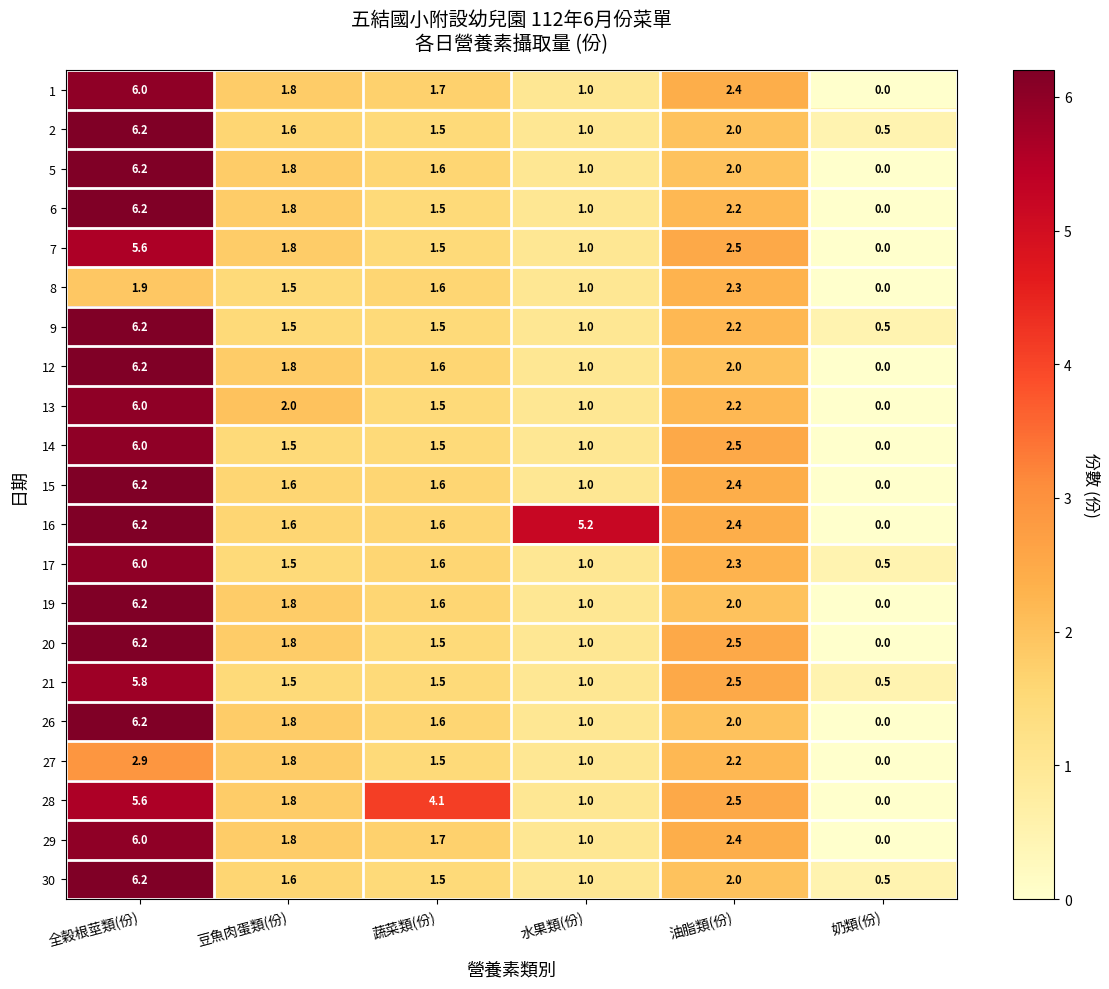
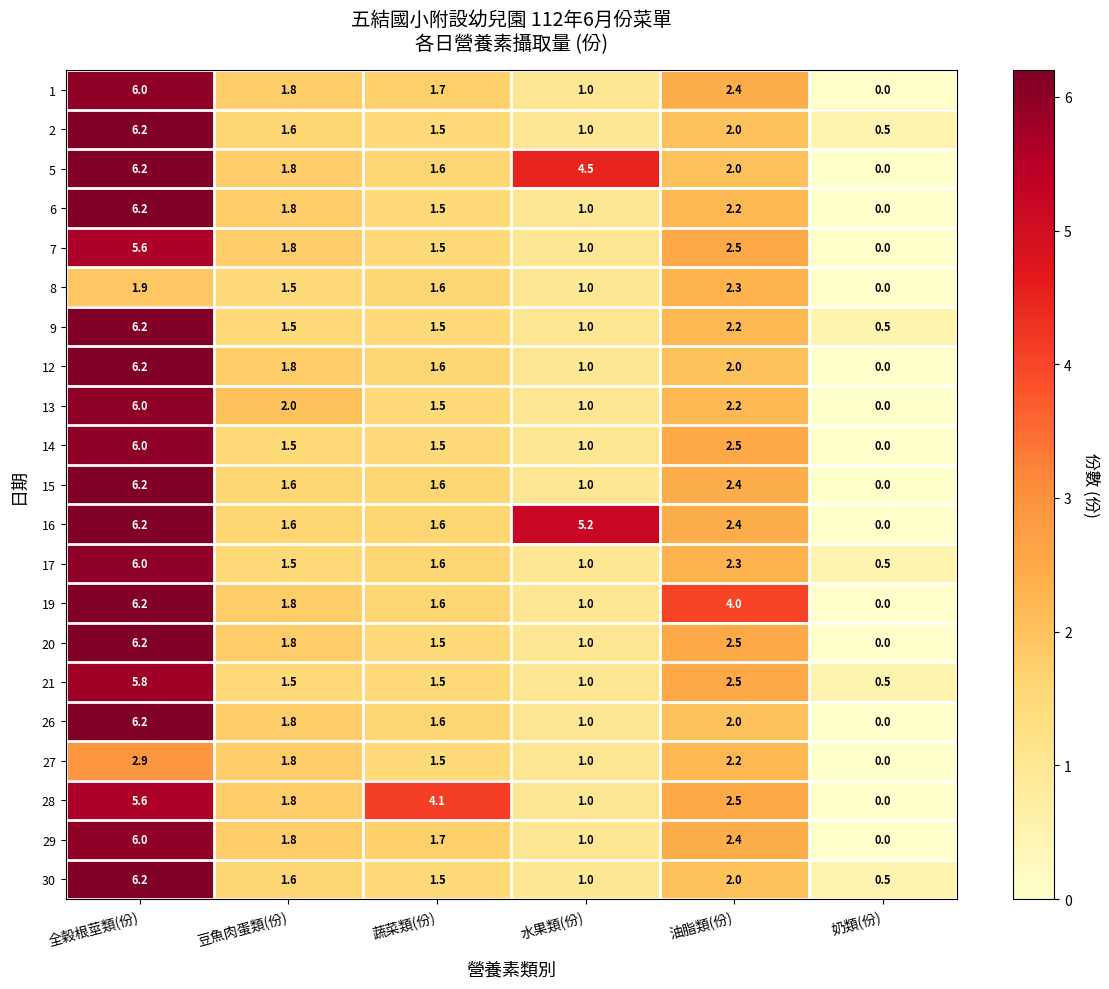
  {
    "1": {
      "全穀根莖類(份)": 6.0,
      "豆魚肉蛋類(份)": 1.8,
      "蔬菜類(份)": 1.7,
      "水果類(份)": 1.0,
      "油脂類(份)": 2.4,
      "奶類(份)": 0.0
    },
    "2": {
      "全穀根莖類(份)": 6.2,
      "豆魚肉蛋類(份)": 1.6,
      "蔬菜類(份)": 1.5,
      "水果類(份)": 1.0,
      "油脂類(份)": 2.0,
      "奶類(份)": 0.5
    },
    "5": {
      "全穀根莖類(份)": 6.2,
      "豆魚肉蛋類(份)": 1.8,
      "蔬菜類(份)": 1.6,
-     "水果類(份)": 1.0,
+     "水果類(份)": 4.5,
      "油脂類(份)": 2.0,
      "奶類(份)": 0.0
    },
    "6": {
      "全穀根莖類(份)": 6.2,
      "豆魚肉蛋類(份)": 1.8,
      "蔬菜類(份)": 1.5,
      "水果類(份)": 1.0,
      "油脂類(份)": 2.2,
      "奶類(份)": 0.0
    },
    "7": {
      "全穀根莖類(份)": 5.6,
      "豆魚肉蛋類(份)": 1.8,
      "蔬菜類(份)": 1.5,
      "水果類(份)": 1.0,
      "油脂類(份)": 2.5,
      "奶類(份)": 0.0
    },
    "8": {
      "全穀根莖類(份)": 1.9,
      "豆魚肉蛋類(份)": 1.5,
      "蔬菜類(份)": 1.6,
      "水果類(份)": 1.0,
      "油脂類(份)": 2.3,
      "奶類(份)": 0.0
    },
    "9": {
      "全穀根莖類(份)": 6.2,
      "豆魚肉蛋類(份)": 1.5,
      "蔬菜類(份)": 1.5,
      "水果類(份)": 1.0,
      "油脂類(份)": 2.2,
      "奶類(份)": 0.5
    },
    "12": {
      "全穀根莖類(份)": 6.2,
      "豆魚肉蛋類(份)": 1.8,
      "蔬菜類(份)": 1.6,
      "水果類(份)": 1.0,
      "油脂類(份)": 2.0,
      "奶類(份)": 0.0
    },
    "13": {
      "全穀根莖類(份)": 6.0,
      "豆魚肉蛋類(份)": 2.0,
      "蔬菜類(份)": 1.5,
      "水果類(份)": 1.0,
      "油脂類(份)": 2.2,
      "奶類(份)": 0.0
    },
    "14": {
      "全穀根莖類(份)": 6.0,
      "豆魚肉蛋類(份)": 1.5,
      "蔬菜類(份)": 1.5,
      "水果類(份)": 1.0,
      "油脂類(份)": 2.5,
      "奶類(份)": 0.0
    },
    "15": {
      "全穀根莖類(份)": 6.2,
      "豆魚肉蛋類(份)": 1.6,
      "蔬菜類(份)": 1.6,
      "水果類(份)": 1.0,
      "油脂類(份)": 2.4,
      "奶類(份)": 0.0
    },
    "16": {
      "全穀根莖類(份)": 6.2,
      "豆魚肉蛋類(份)": 1.6,
      "蔬菜類(份)": 1.6,
      "水果類(份)": 5.2,
      "油脂類(份)": 2.4,
      "奶類(份)": 0.0
    },
    "17": {
      "全穀根莖類(份)": 6.0,
      "豆魚肉蛋類(份)": 1.5,
      "蔬菜類(份)": 1.6,
      "水果類(份)": 1.0,
      "油脂類(份)": 2.3,
      "奶類(份)": 0.5
    },
    "19": {
      "全穀根莖類(份)": 6.2,
      "豆魚肉蛋類(份)": 1.8,
      "蔬菜類(份)": 1.6,
      "水果類(份)": 1.0,
-     "油脂類(份)": 2.0,
+     "油脂類(份)": 4.0,
      "奶類(份)": 0.0
    },
    "20": {
      "全穀根莖類(份)": 6.2,
      "豆魚肉蛋類(份)": 1.8,
      "蔬菜類(份)": 1.5,
      "水果類(份)": 1.0,
      "油脂類(份)": 2.5,
      "奶類(份)": 0.0
    },
    "21": {
      "全穀根莖類(份)": 5.8,
      "豆魚肉蛋類(份)": 1.5,
      "蔬菜類(份)": 1.5,
      "水果類(份)": 1.0,
      "油脂類(份)": 2.5,
      "奶類(份)": 0.5
    },
    "26": {
      "全穀根莖類(份)": 6.2,
      "豆魚肉蛋類(份)": 1.8,
      "蔬菜類(份)": 1.6,
      "水果類(份)": 1.0,
      "油脂類(份)": 2.0,
      "奶類(份)": 0.0
    },
    "27": {
      "全穀根莖類(份)": 2.9,
      "豆魚肉蛋類(份)": 1.8,
      "蔬菜類(份)": 1.5,
      "水果類(份)": 1.0,
      "油脂類(份)": 2.2,
      "奶類(份)": 0.0
    },
    "28": {
      "全穀根莖類(份)": 5.6,
      "豆魚肉蛋類(份)": 1.8,
      "蔬菜類(份)": 4.1,
      "水果類(份)": 1.0,
      "油脂類(份)": 2.5,
      "奶類(份)": 0.0
    },
    "29": {
      "全穀根莖類(份)": 6.0,
      "豆魚肉蛋類(份)": 1.8,
      "蔬菜類(份)": 1.7,
      "水果類(份)": 1.0,
      "油脂類(份)": 2.4,
      "奶類(份)": 0.0
    },
    "30": {
      "全穀根莖類(份)": 6.2,
      "豆魚肉蛋類(份)": 1.6,
      "蔬菜類(份)": 1.5,
      "水果類(份)": 1.0,
      "油脂類(份)": 2.0,
      "奶類(份)": 0.5
    }
  }
